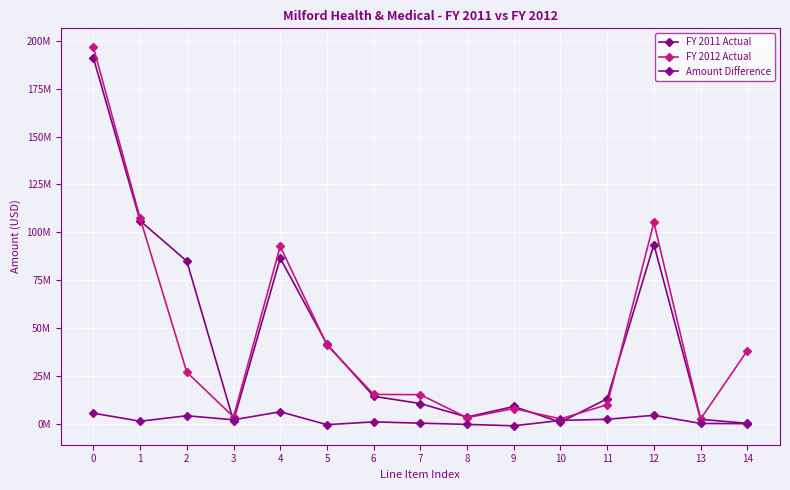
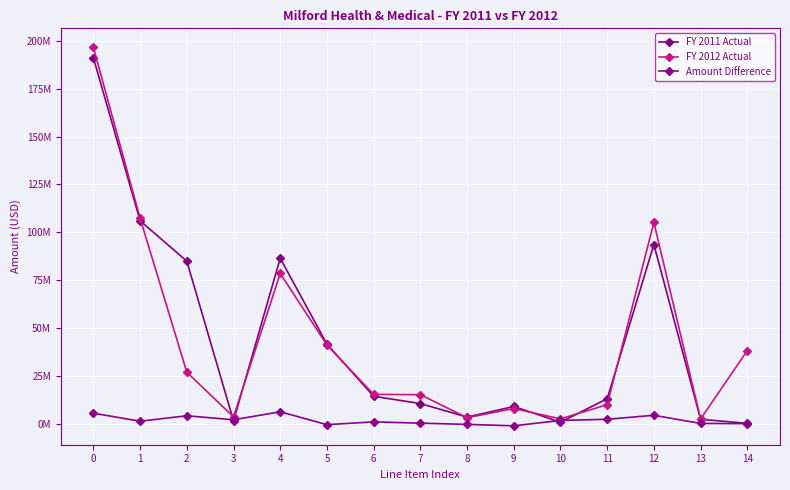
  {
    "FY 2012 Actual": {
      "0": 197000000,
      "2": 27000000,
      "3": 4000000,
-     "4": 93000000,
+     "4": 79000000,
      "7": 15000000,
      "11": 10000000,
      "12": 105000000,
      "14": 38000000
    }
  }
